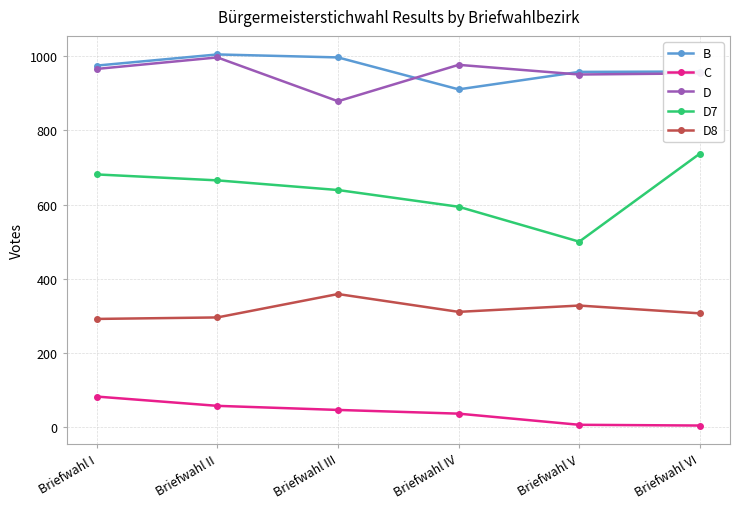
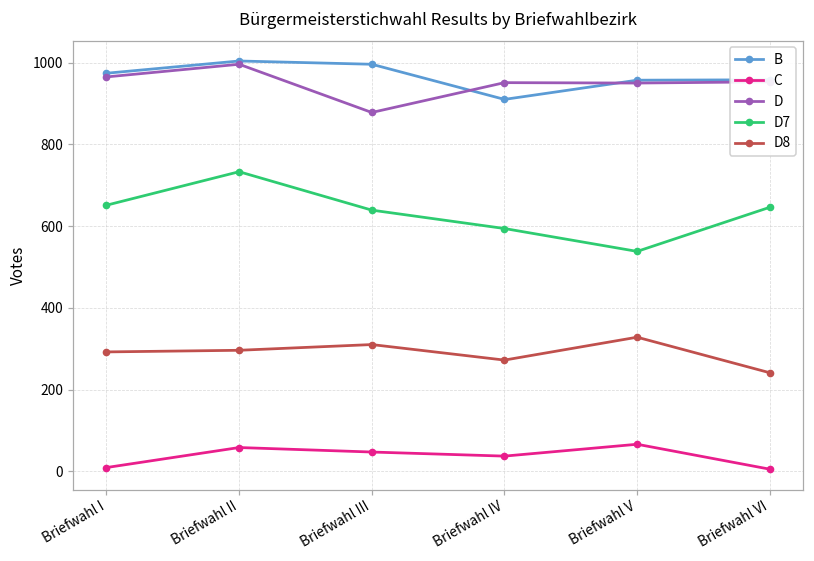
  {
    "B": {
      "Briefwahl I": 970,
      "Briefwahl II": 1000,
      "Briefwahl III": 1000,
      "Briefwahl IV": 910,
      "Briefwahl V": 960
    },
    "C": {
-     "Briefwahl I": 80,
+     "Briefwahl I": 10,
      "Briefwahl II": 60,
      "Briefwahl III": 50,
      "Briefwahl IV": 40,
-     "Briefwahl V": 10,
+     "Briefwahl V": 70,
      "Briefwahl VI": 10
    },
    "D": {
      "Briefwahl I": 970,
      "Briefwahl II": 1000,
      "Briefwahl III": 880,
-     "Briefwahl IV": 980,
+     "Briefwahl IV": 950,
      "Briefwahl V": 950
    },
    "D7": {
-     "Briefwahl I": 680,
-     "Briefwahl II": 670,
+     "Briefwahl I": 650,
+     "Briefwahl II": 730,
      "Briefwahl III": 640,
      "Briefwahl IV": 590,
-     "Briefwahl V": 500,
-     "Briefwahl VI": 740
+     "Briefwahl V": 540,
+     "Briefwahl VI": 650
    },
    "D8": {
      "Briefwahl I": 290,
      "Briefwahl II": 300,
-     "Briefwahl III": 360,
-     "Briefwahl IV": 310,
+     "Briefwahl III": 310,
+     "Briefwahl IV": 270,
      "Briefwahl V": 330,
-     "Briefwahl VI": 310
+     "Briefwahl VI": 240
    }
  }
